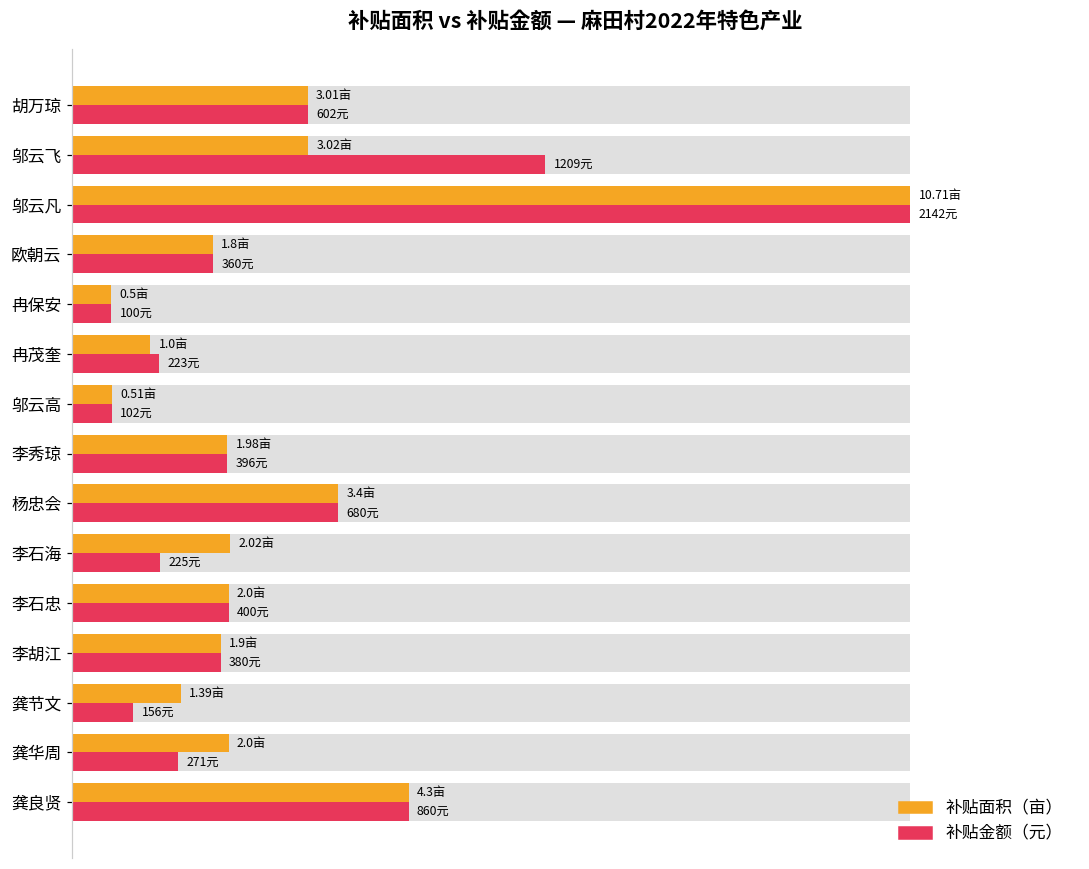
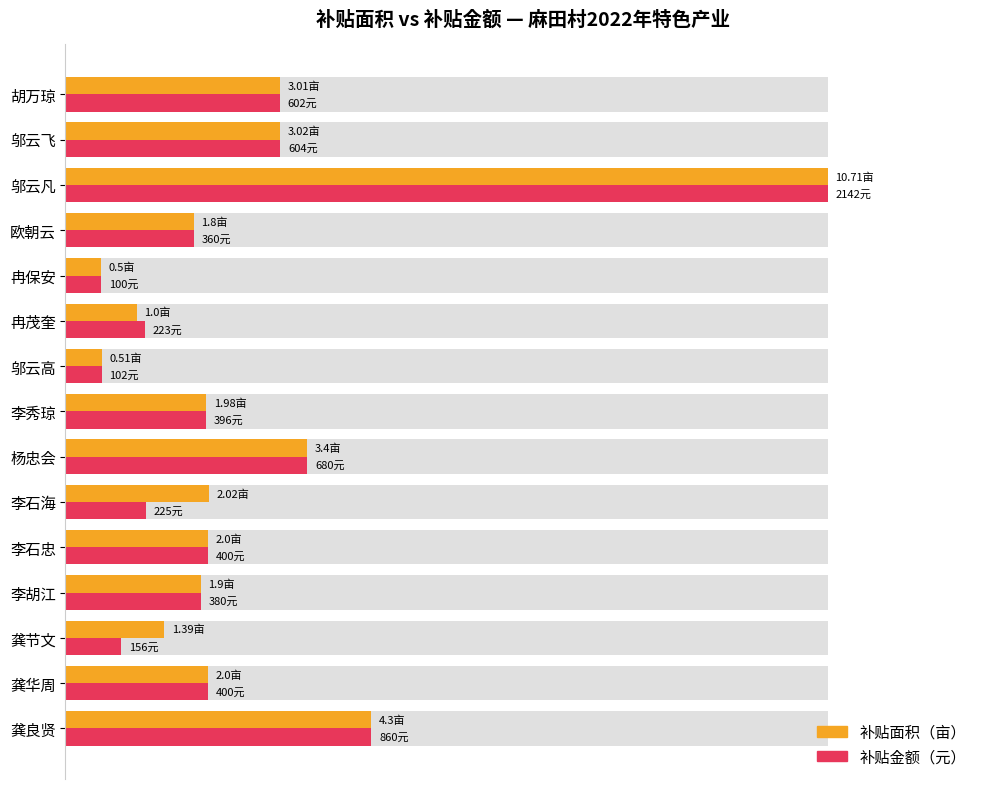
  {
    "补贴金额（元）": {
-     "邬云飞": "1209元",
-     "龚华周": "271元"
+     "邬云飞": "604元",
+     "龚华周": "400元"
    }
  }
